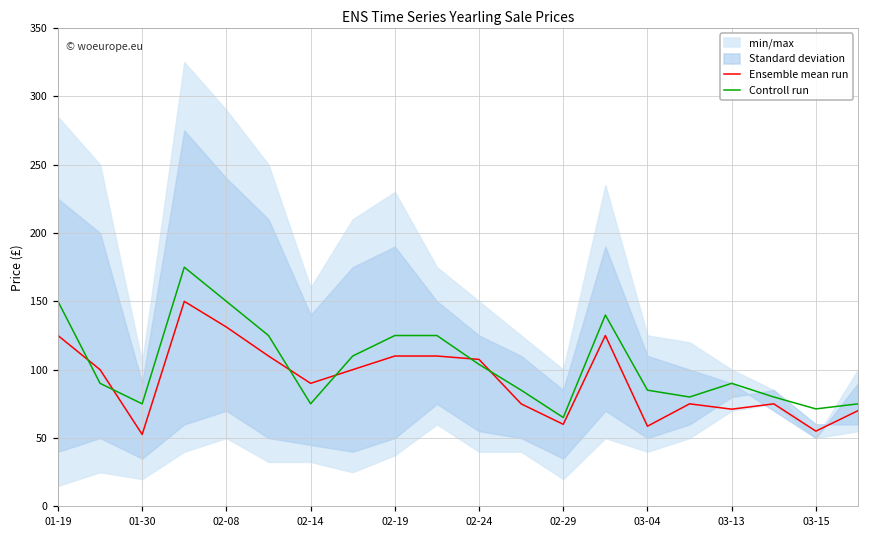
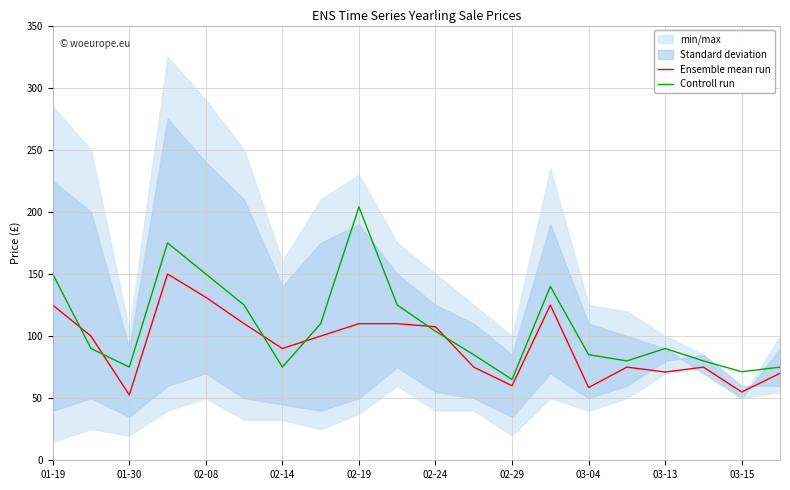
  {
    "Ensemble mean run": {
      "01-19": 125,
      "01-30": 53,
      "02-08": 131,
      "02-14": 90,
      "02-19": 110,
      "02-24": 108,
      "02-29": 60,
      "03-04": 59,
      "03-13": 71,
      "03-15": 55
    },
    "Controll run": {
      "01-19": 150,
      "01-30": 75,
      "02-08": 150,
      "02-14": 75,
-     "02-19": 125,
+     "02-19": 204,
      "02-24": 104,
      "02-29": 65,
      "03-04": 85,
      "03-15": 71
    }
  }
